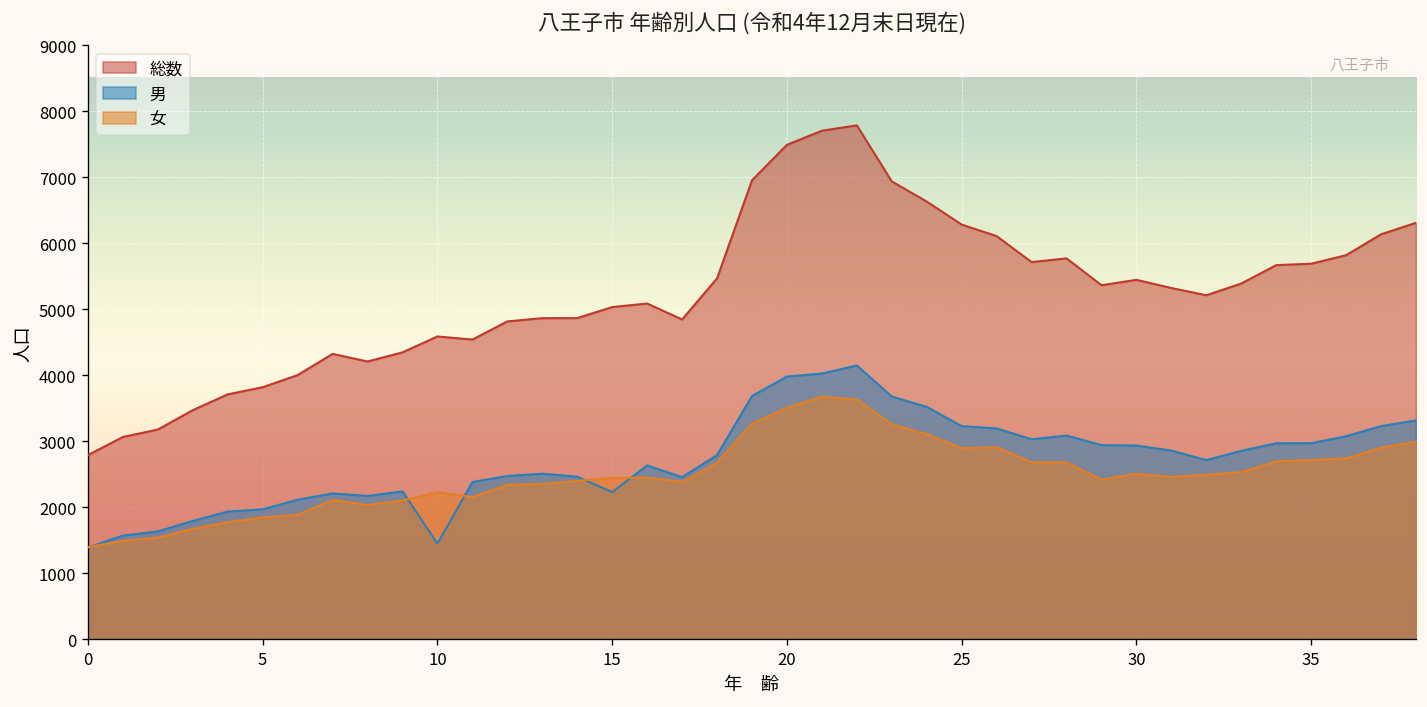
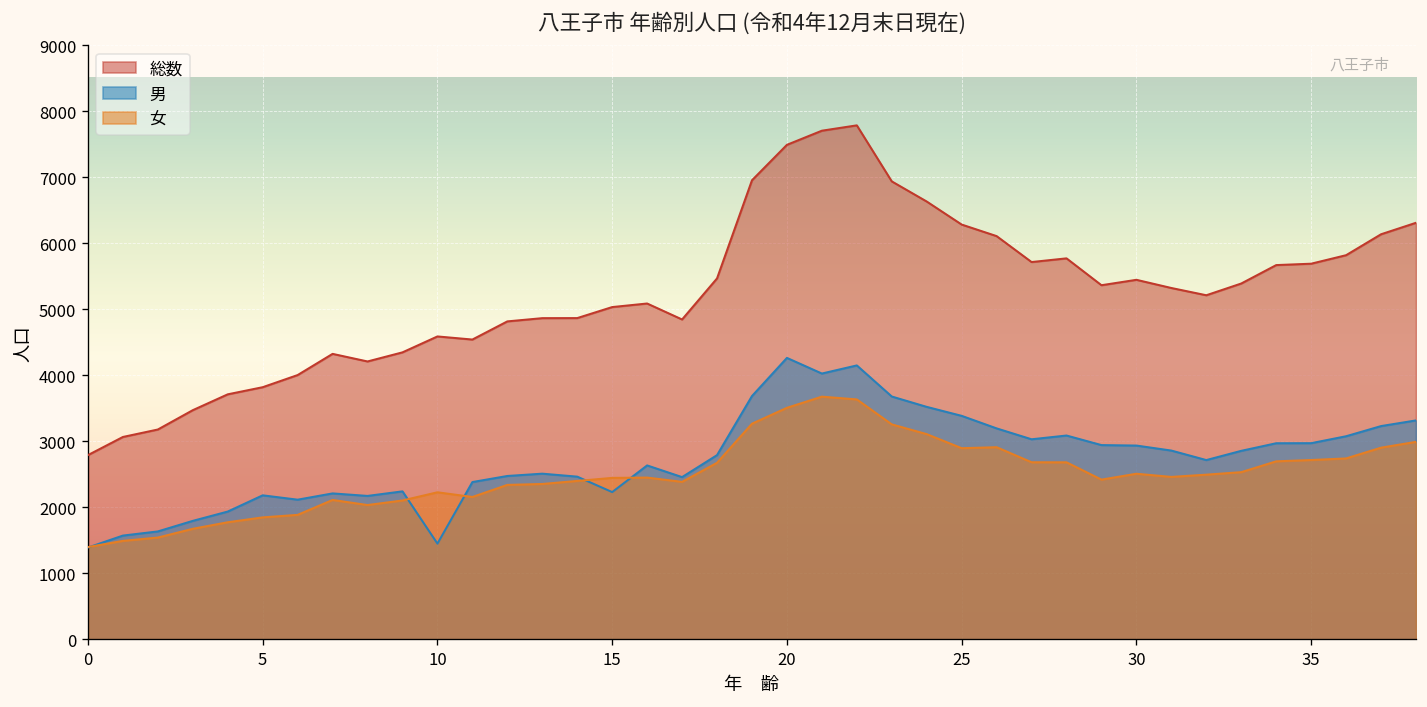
  {
    "男": {
-     "5": 2000,
+     "5": 2200,
      "10": 1500,
      "15": 2200,
-     "20": 4000,
-     "25": 3200,
+     "20": 4300,
+     "25": 3400,
      "30": 2900,
      "35": 3000
    }
  }
